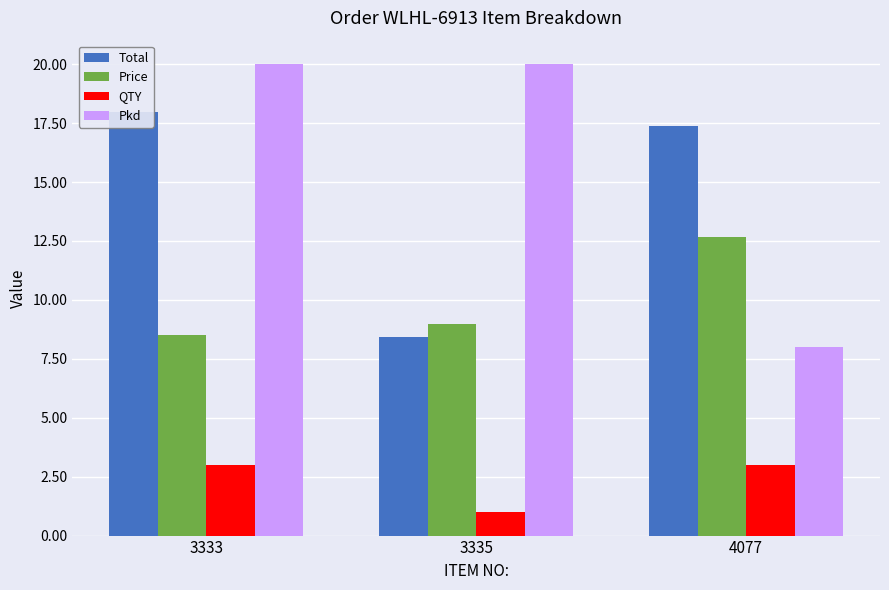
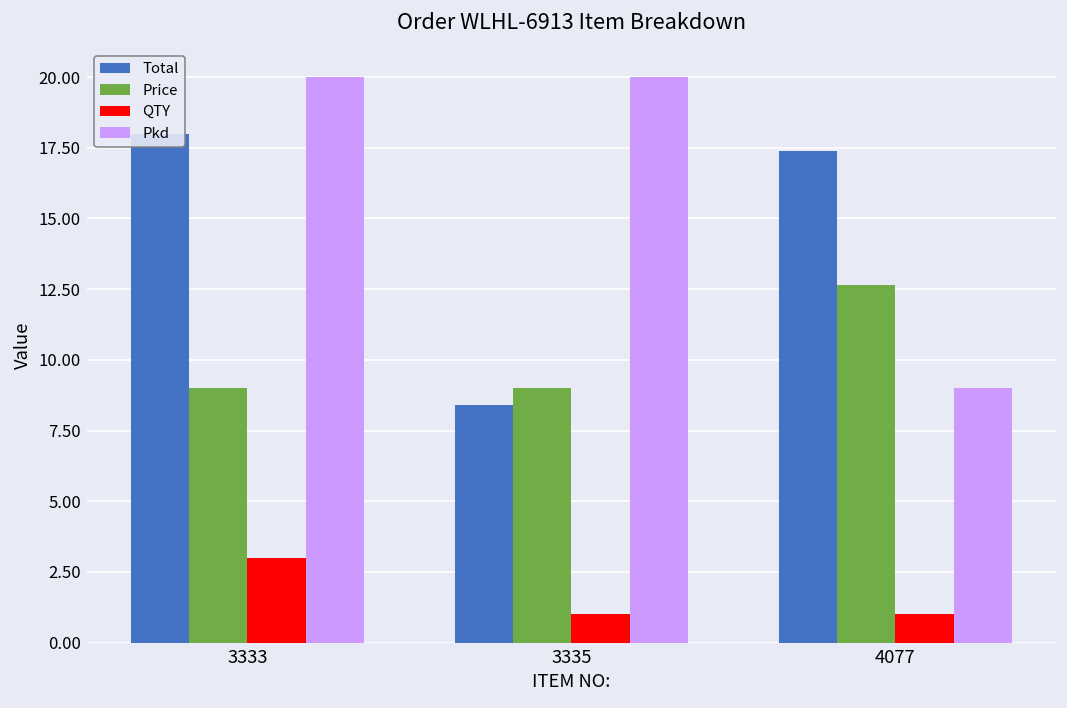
  {
    "Total": {
      "3335": 8.4,
      "4077": 17.4
    },
    "Price": {
-     "3333": 8.5,
+     "3333": 9.0,
      "3335": 9.0,
      "4077": 12.7
    },
    "QTY": {
      "3333": 3,
      "3335": 1,
-     "4077": 3
+     "4077": 1
    },
    "Pkd": {
      "3333": 20,
      "3335": 20,
-     "4077": 8
+     "4077": 9
    }
  }
